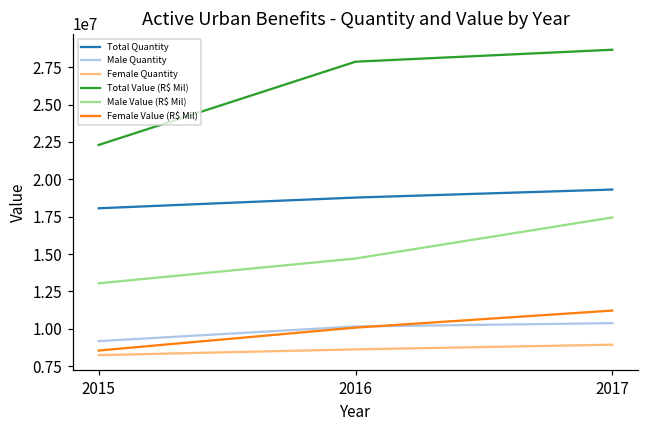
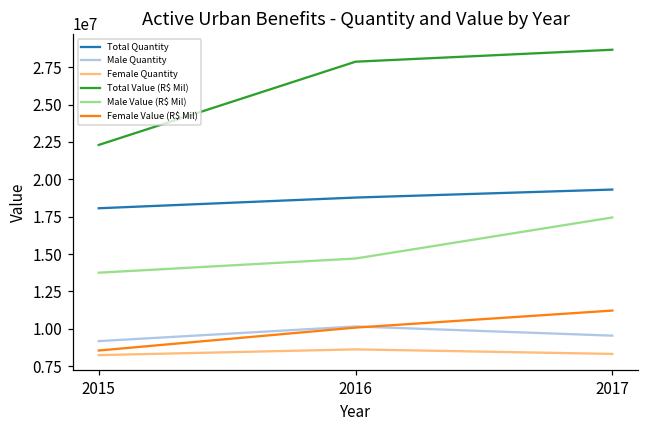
  {
    "Total Quantity": {
      "2015": 18100000,
      "2016": 18800000,
      "2017": 19300000
    },
    "Male Quantity": {
      "2015": 9200000,
-     "2017": 10400000
+     "2017": 9500000
    },
    "Female Quantity": {
      "2015": 8200000,
      "2016": 8600000,
-     "2017": 8900000
+     "2017": 8300000
    },
    "Total Value (R$ Mil)": {
      "2015": 22300000,
      "2016": 27900000,
      "2017": 28700000
    },
    "Male Value (R$ Mil)": {
-     "2015": 13000000,
+     "2015": 13700000,
      "2016": 14700000,
      "2017": 17400000
    },
    "Female Value (R$ Mil)": {
      "2015": 8500000,
      "2017": 11200000
    }
  }
